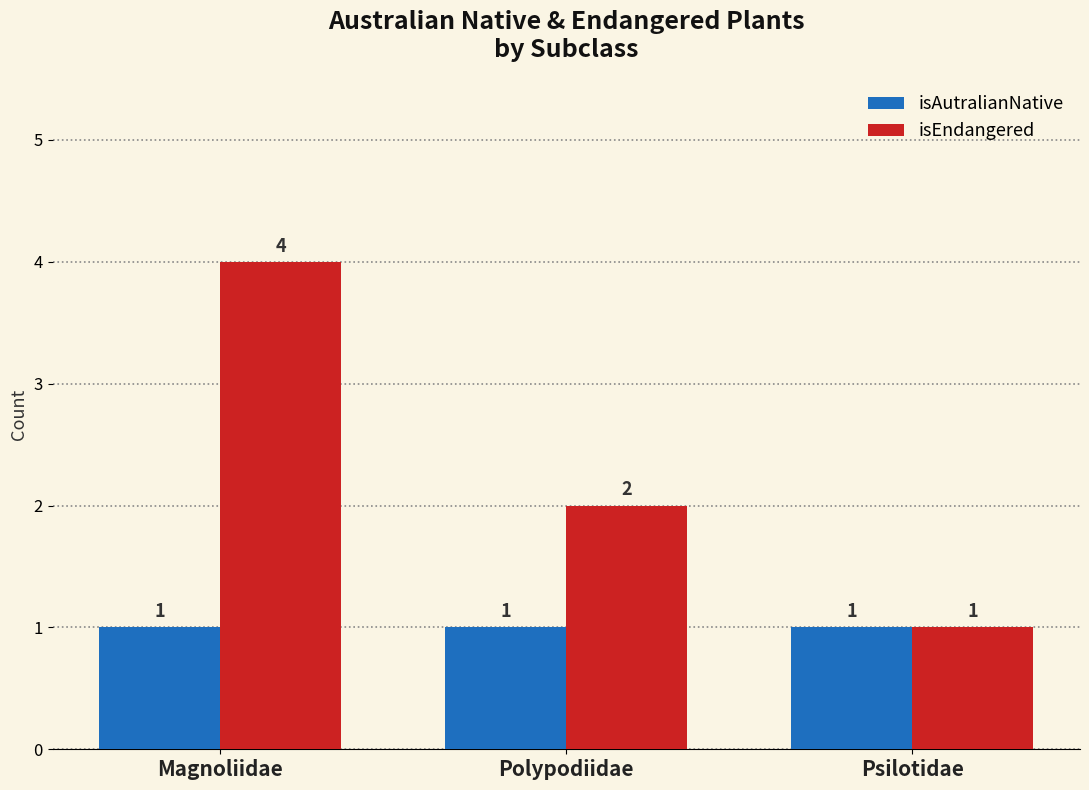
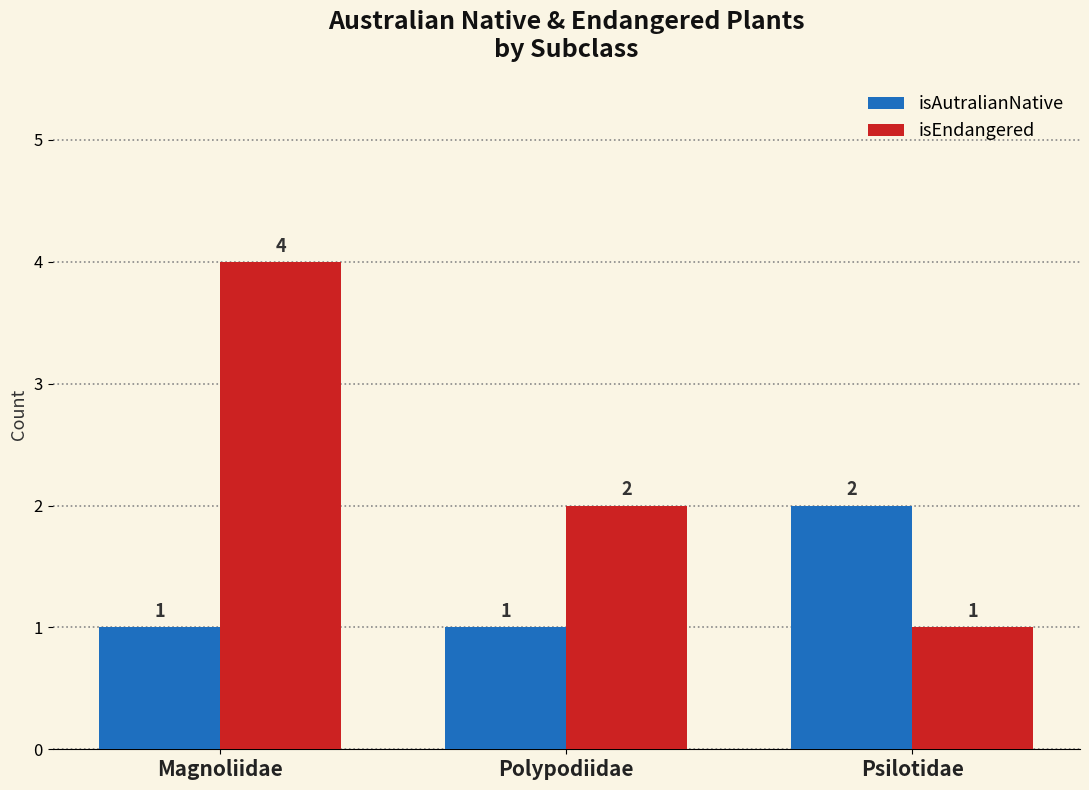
  {
    "isAutralianNative": {
      "Magnoliidae": 1,
      "Polypodiidae": 1,
-     "Psilotidae": 1
+     "Psilotidae": 2
    },
    "isEndangered": {
      "Magnoliidae": 4,
      "Polypodiidae": 2,
      "Psilotidae": 1
    }
  }
